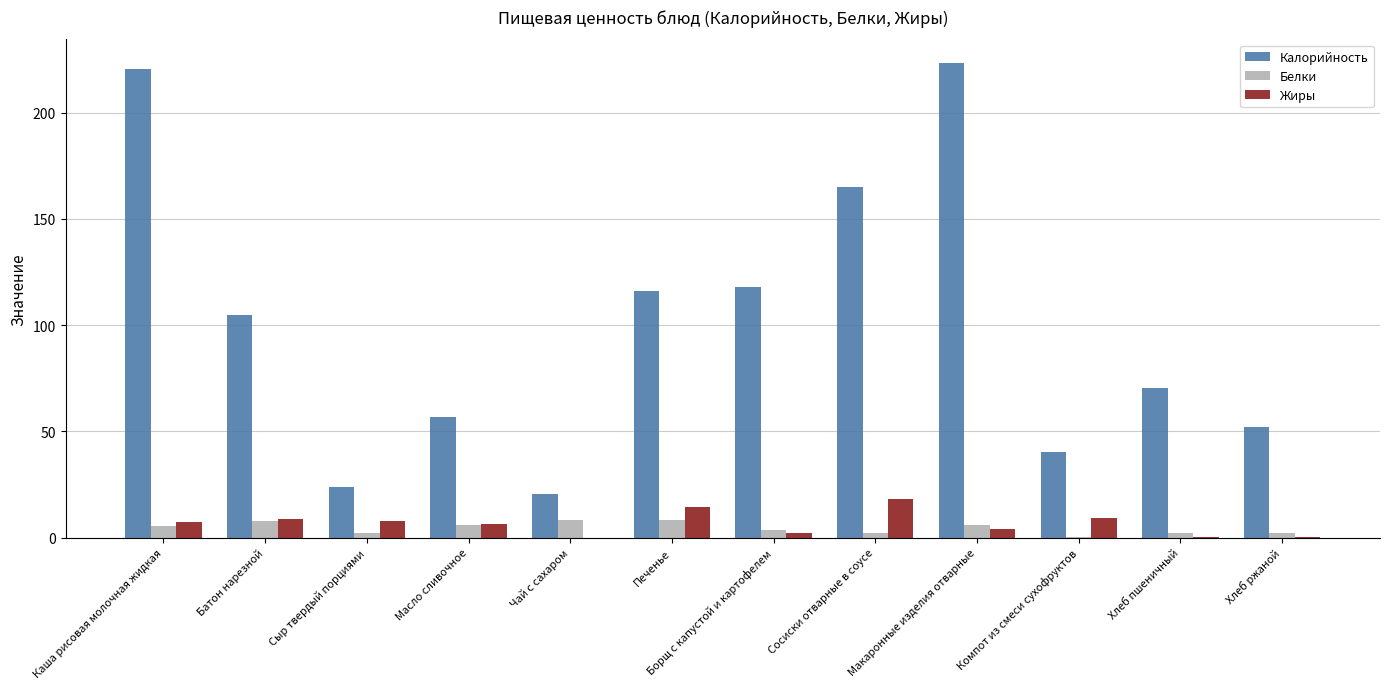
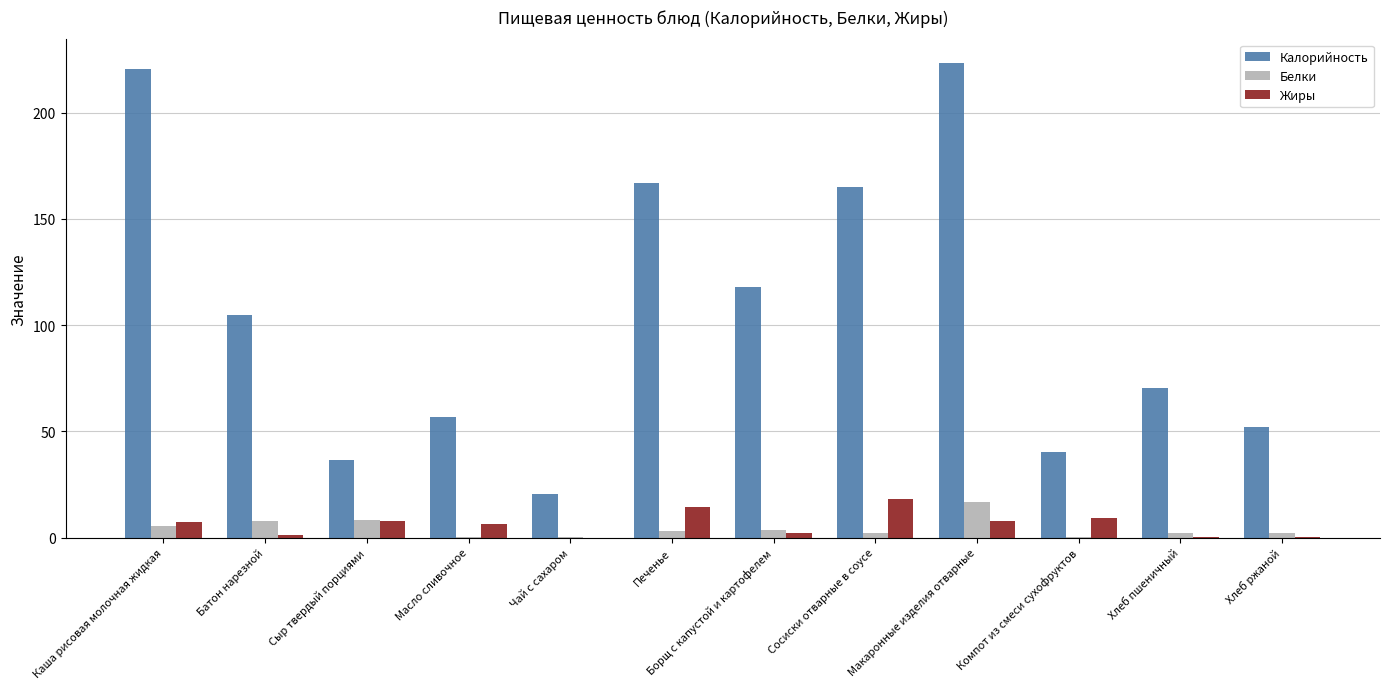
  {
    "Калорийность": {
      "Каша рисовая молочная жидкая": 221,
      "Батон нарезной": 105,
-     "Сыр твердый порциями": 24,
+     "Сыр твердый порциями": 36,
      "Масло сливочное": 57,
      "Чай с сахаром": 20,
-     "Печенье": 116,
+     "Печенье": 167,
      "Борщ с капустой и картофелем": 118,
      "Сосиски отварные в соусе": 165,
      "Макаронные изделия отварные": 223,
      "Компот из смеси сухофруктов": 40,
      "Хлеб пшеничный": 71,
      "Хлеб ржаной": 52
    },
    "Белки": {
      "Каша рисовая молочная жидкая": 6,
      "Батон нарезной": 8,
-     "Сыр твердый порциями": 2,
-     "Масло сливочное": 6,
-     "Чай с сахаром": 8,
-     "Печенье": 8,
+     "Сыр твердый порциями": 8,
+     "Масло сливочное": 0,
+     "Чай с сахаром": 0,
+     "Печенье": 3,
      "Борщ с капустой и картофелем": 4,
      "Сосиски отварные в соусе": 2,
-     "Макаронные изделия отварные": 6,
+     "Макаронные изделия отварные": 17,
      "Хлеб пшеничный": 2,
      "Хлеб ржаной": 2
    },
    "Жиры": {
      "Каша рисовая молочная жидкая": 7,
-     "Батон нарезной": 9,
+     "Батон нарезной": 1,
      "Сыр твердый порциями": 8,
      "Масло сливочное": 6,
      "Чай с сахаром": 0,
      "Печенье": 14,
      "Борщ с капустой и картофелем": 2,
      "Сосиски отварные в соусе": 18,
-     "Макаронные изделия отварные": 4,
+     "Макаронные изделия отварные": 8,
      "Компот из смеси сухофруктов": 9
    }
  }
